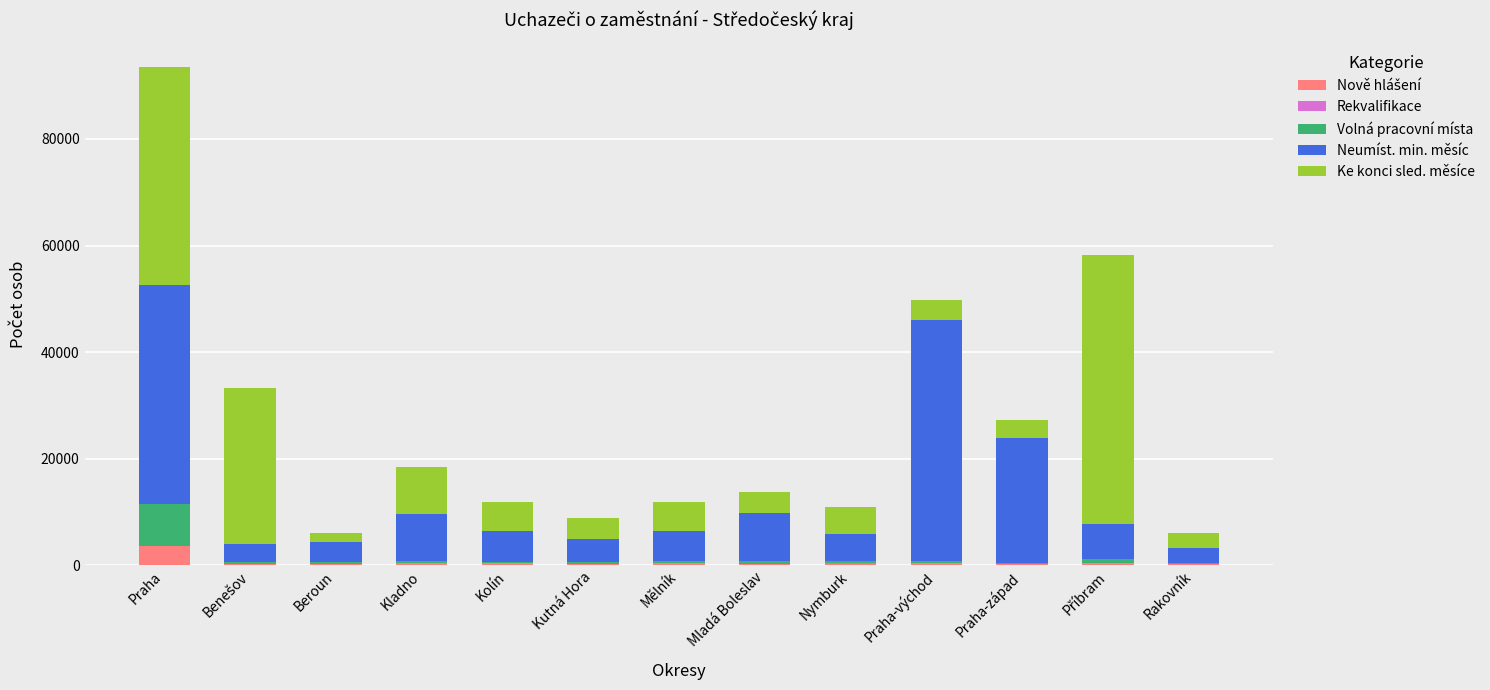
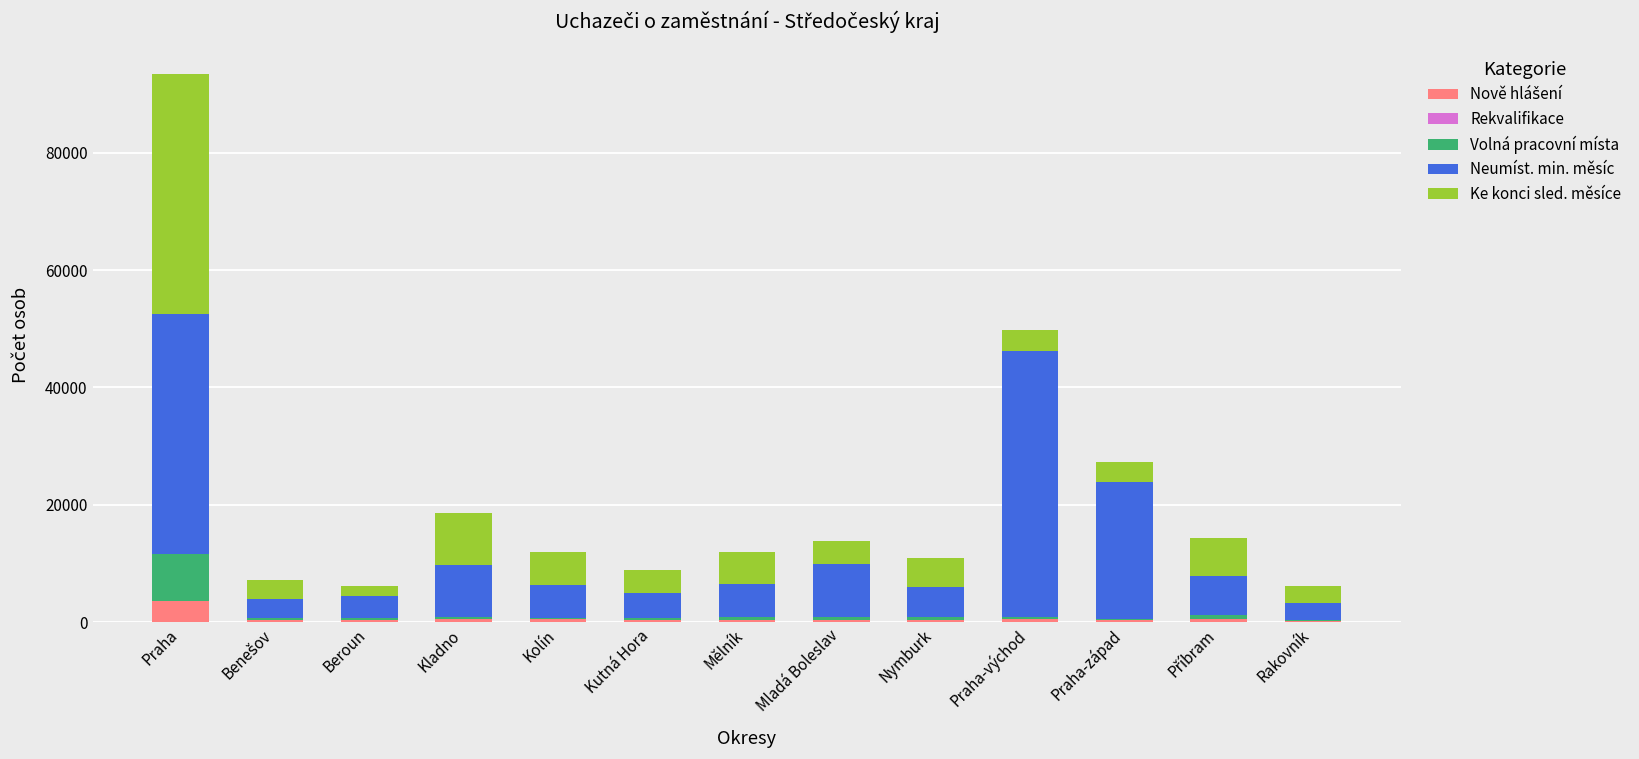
  {
    "Nově hlášení": {
      "Praha": 4000,
      "Kladno": 1000,
      "Praha-východ": 0,
      "Příbram": 0
    },
    "Volná pracovní místa": {
      "Praha": 8000,
      "Mělník": 0,
      "Mladá Boleslav": 1000,
      "Nymburk": 1000,
      "Příbram": 1000
    },
    "Neumíst. min. měsíc": {
      "Praha": 41000,
      "Benešov": 3000,
      "Beroun": 4000,
      "Kladno": 9000,
      "Kolín": 6000,
      "Kutná Hora": 4000,
      "Mělník": 6000,
      "Mladá Boleslav": 9000,
      "Nymburk": 5000,
      "Praha-východ": 45000,
      "Praha-západ": 23000,
      "Příbram": 7000,
      "Rakovník": 3000
    },
    "Ke konci sled. měsíce": {
      "Praha": 41000,
-     "Benešov": 29000,
+     "Benešov": 3000,
      "Beroun": 2000,
      "Kladno": 9000,
      "Kolín": 6000,
      "Kutná Hora": 4000,
      "Mělník": 5000,
      "Mladá Boleslav": 4000,
      "Nymburk": 5000,
      "Praha-východ": 4000,
      "Praha-západ": 3000,
-     "Příbram": 50000,
+     "Příbram": 6000,
      "Rakovník": 3000
    }
  }
